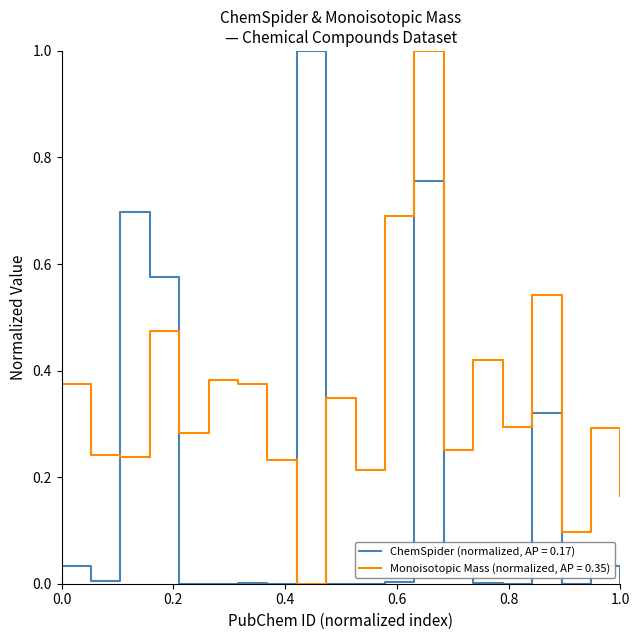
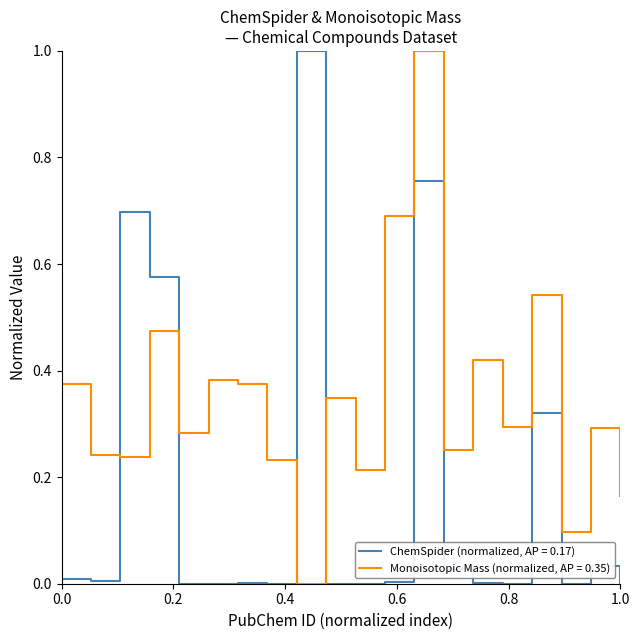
  {
    "ChemSpider (normalized, AP = 0.17)": {
-     "0.0": 0.03,
+     "0.0": 0.01,
      "1.0": 0.00
    },
    "Monoisotopic Mass (normalized, AP = 0.35)": {
      "0.0": 0.37,
      "1.0": 0.16
    }
  }
